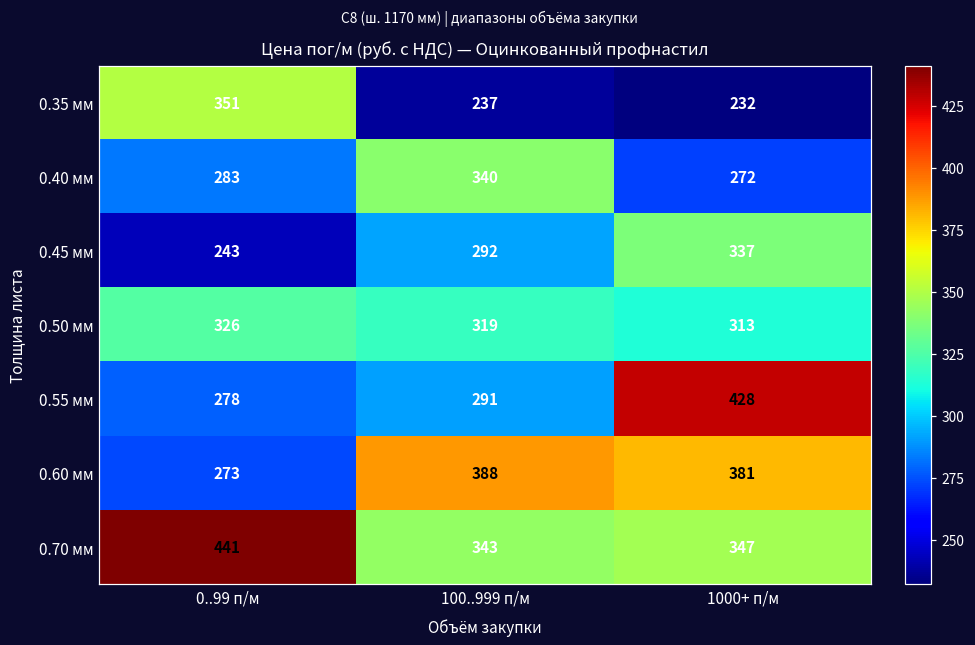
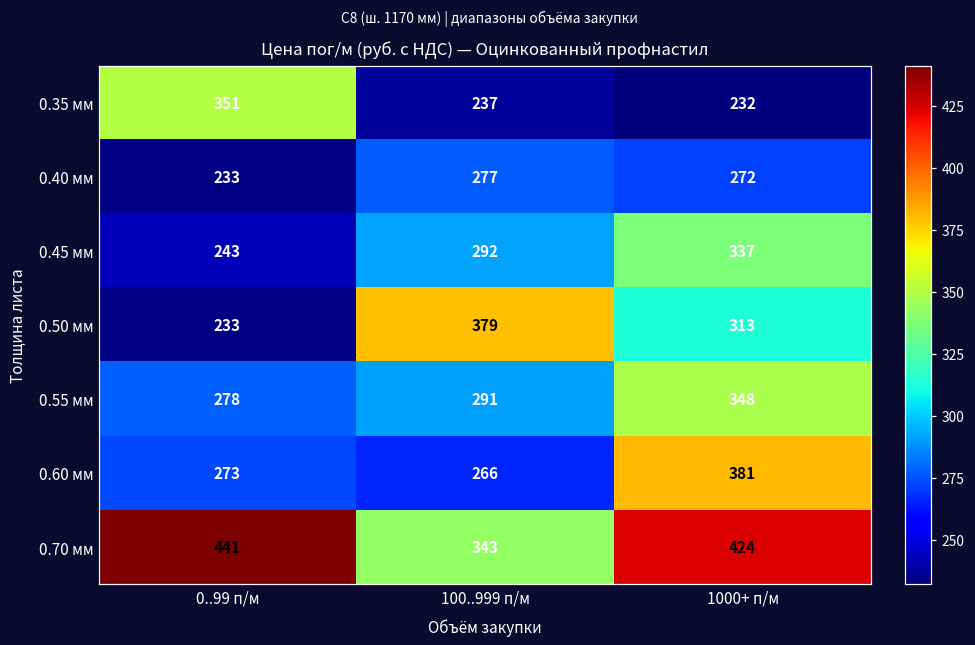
  {
    "0.35 мм": {
      "0..99 п/м": 351,
      "100..999 п/м": 237,
      "1000+ п/м": 232
    },
    "0.40 мм": {
-     "0..99 п/м": 283,
-     "100..999 п/м": 340,
+     "0..99 п/м": 233,
+     "100..999 п/м": 277,
      "1000+ п/м": 272
    },
    "0.45 мм": {
      "0..99 п/м": 243,
      "100..999 п/м": 292,
      "1000+ п/м": 337
    },
    "0.50 мм": {
-     "0..99 п/м": 326,
-     "100..999 п/м": 319,
+     "0..99 п/м": 233,
+     "100..999 п/м": 379,
      "1000+ п/м": 313
    },
    "0.55 мм": {
      "0..99 п/м": 278,
      "100..999 п/м": 291,
-     "1000+ п/м": 428
+     "1000+ п/м": 348
    },
    "0.60 мм": {
      "0..99 п/м": 273,
-     "100..999 п/м": 388,
+     "100..999 п/м": 266,
      "1000+ п/м": 381
    },
    "0.70 мм": {
      "0..99 п/м": 441,
      "100..999 п/м": 343,
-     "1000+ п/м": 347
+     "1000+ п/м": 424
    }
  }
